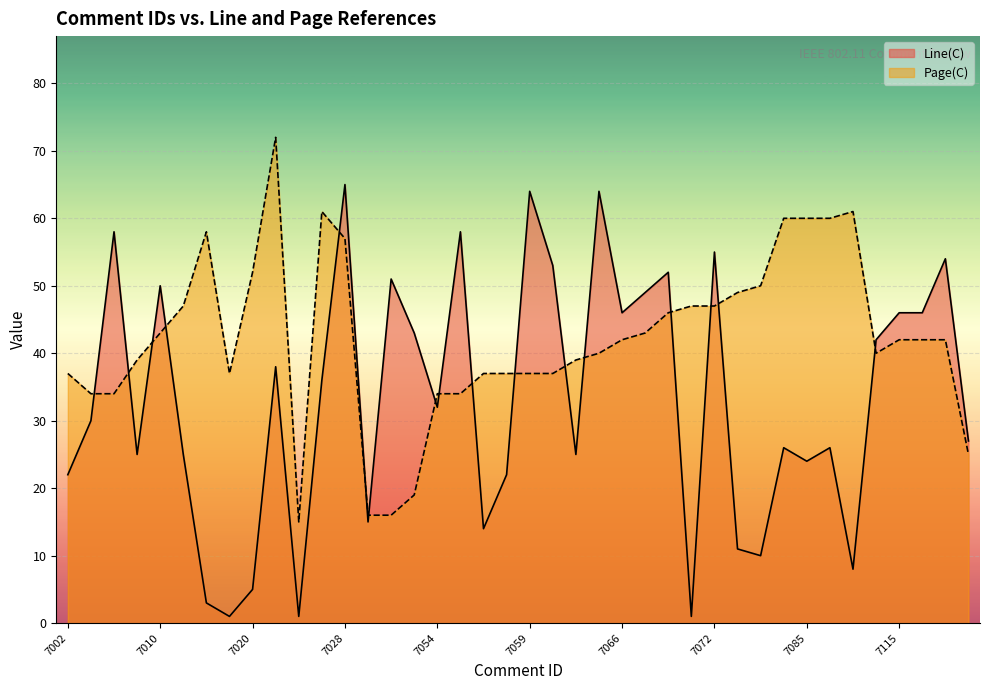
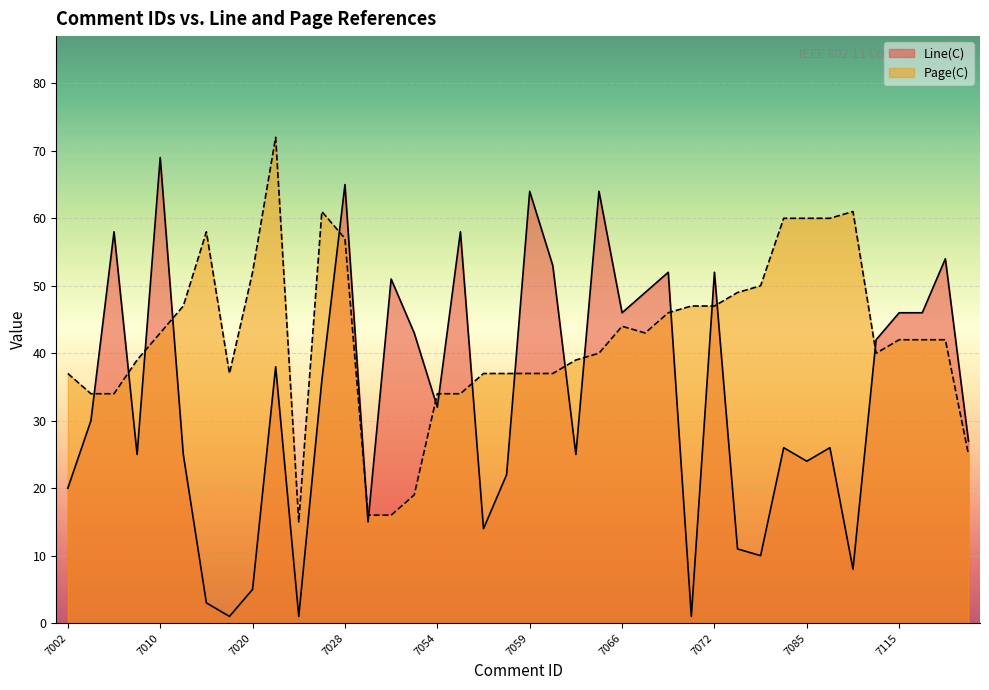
  {
    "Line(C)": {
-     "7002": 22,
-     "7010": 50,
+     "7002": 20,
+     "7010": 69,
      "7020": 5,
      "7028": 65,
      "7054": 32,
      "7059": 64,
      "7066": 46,
-     "7072": 55,
+     "7072": 52,
      "7085": 24,
      "7115": 46
    },
    "Page(C)": {
      "7002": 37,
      "7010": 43,
      "7020": 52,
      "7028": 57,
      "7054": 34,
      "7059": 37,
-     "7066": 42,
+     "7066": 44,
      "7072": 47,
      "7085": 60,
      "7115": 42
    }
  }
